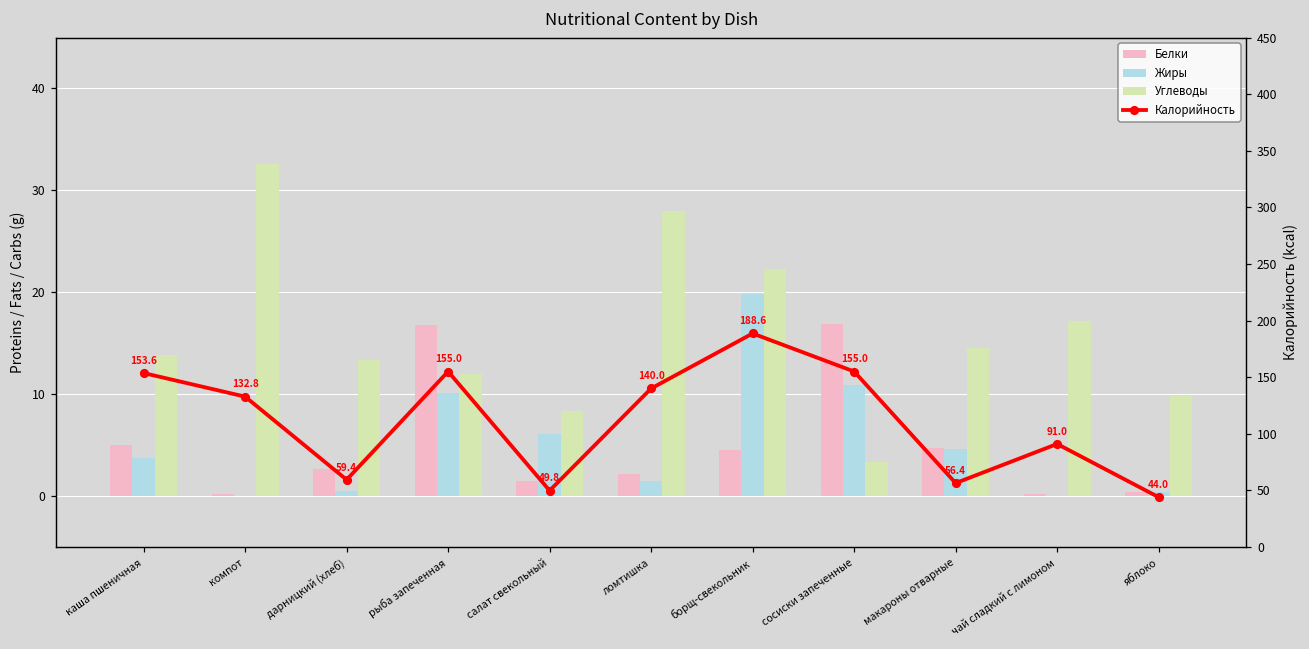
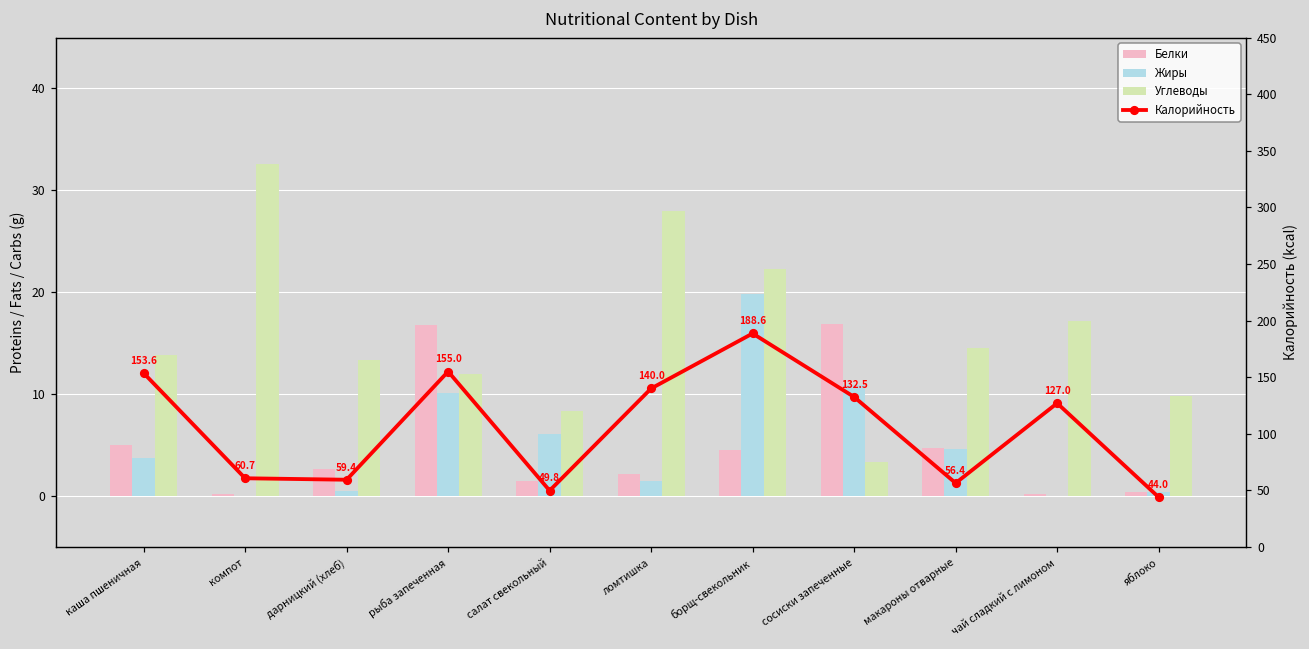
  {
    "Калорийность": {
      "каша пшеничная": 153.6,
-     "компот": 132.8,
+     "компот": 60.7,
      "дарницкий (хлеб)": 59.4,
      "рыба запеченная": 155.0,
      "салат свекольный": 49.8,
      "ломтишка": 140.0,
      "борщ-свекольник": 188.6,
-     "сосиски запеченные": 155.0,
+     "сосиски запеченные": 132.5,
      "макароны отварные": 56.4,
-     "чай сладкий с лимоном": 91.0,
+     "чай сладкий с лимоном": 127.0,
      "яблоко": 44.0
    }
  }
